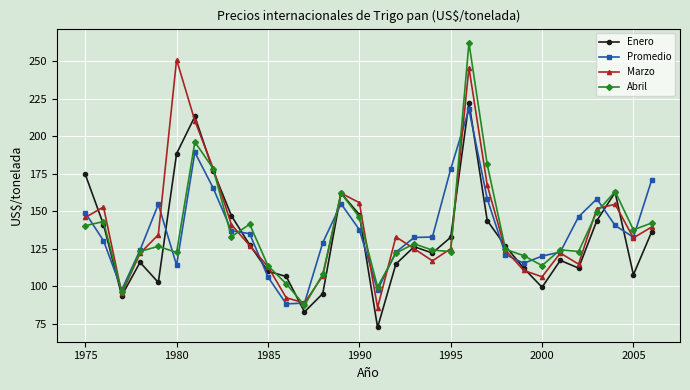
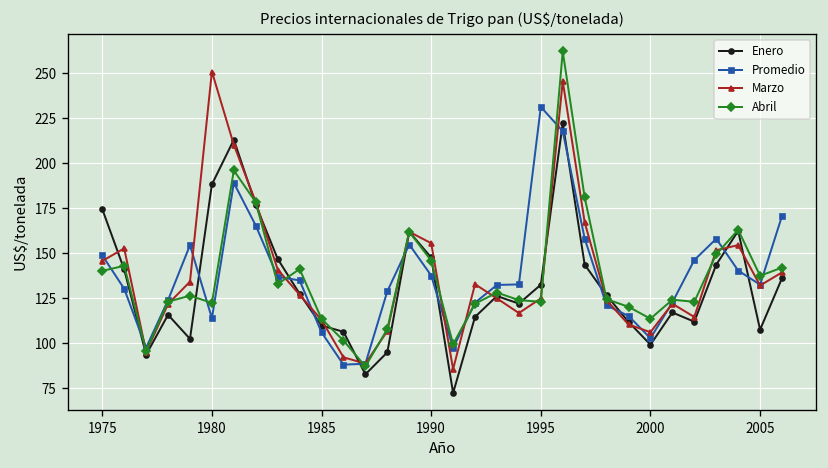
  {
    "Enero": {
      "1975": 175,
      "1980": 188,
      "1985": 110,
      "1990": 148,
      "1995": 133,
      "2000": 99,
      "2005": 108
    },
    "Promedio": {
      "1975": 149,
      "1980": 114,
      "1985": 106,
      "1990": 138,
-     "1995": 178,
-     "2000": 120
+     "1995": 231,
+     "2000": 103
    },
    "Marzo": {
      "1975": 146,
      "1980": 251,
      "1990": 156,
      "1995": 125,
      "2000": 106
    },
    "Abril": {
      "1975": 140,
      "1980": 123,
      "1990": 146,
      "1995": 123,
      "2000": 114,
      "2005": 138
    }
  }
